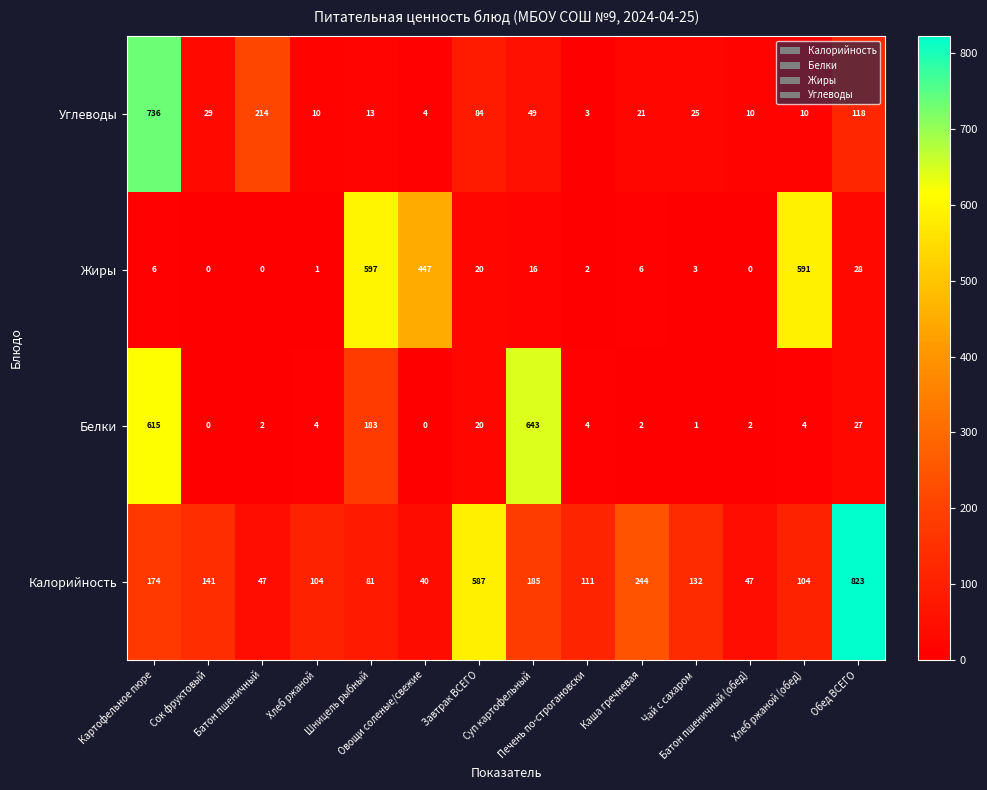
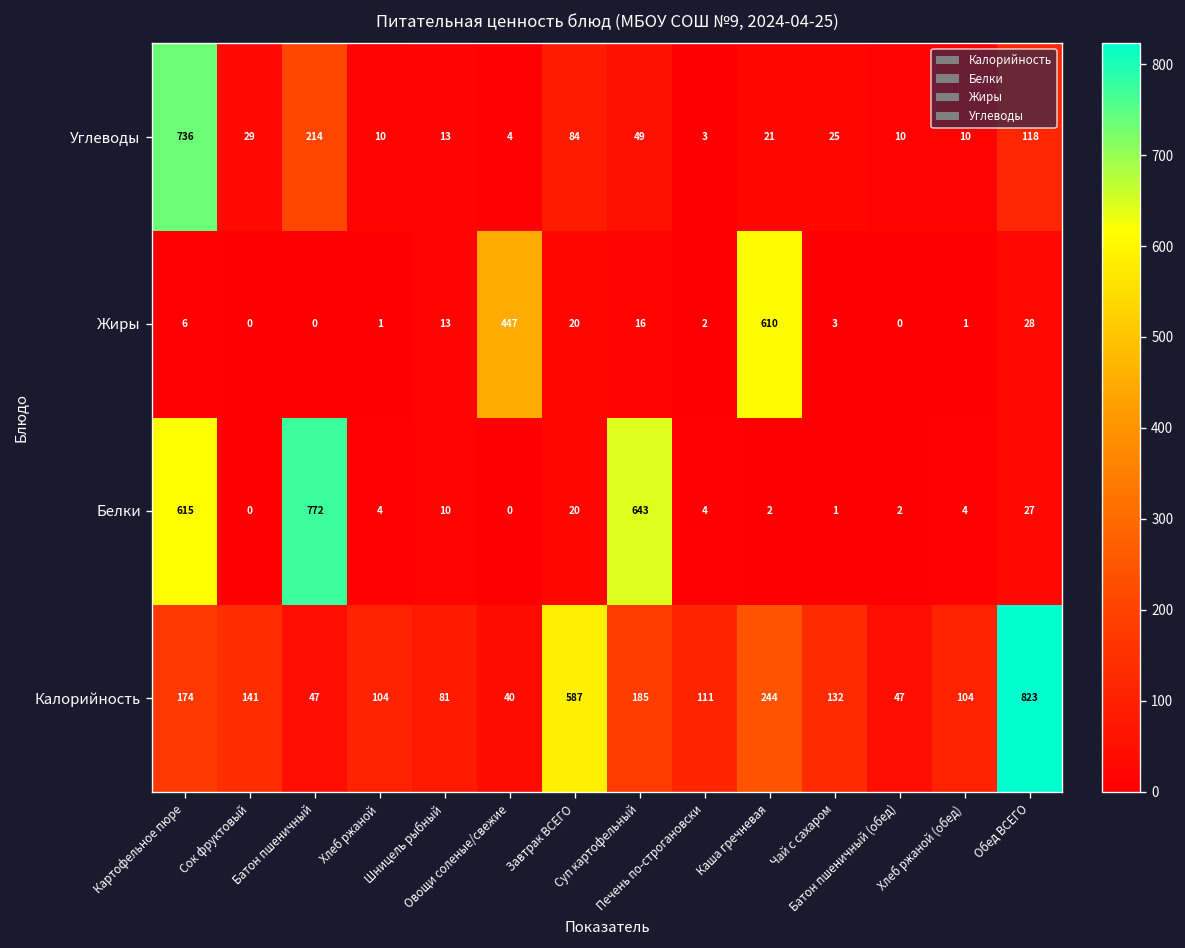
  {
    "Углеводы": {
      "Картофельное пюре": 736,
      "Сок фруктовый": 29,
      "Батон пшеничный": 214,
      "Хлеб ржаной": 10,
      "Шницель рыбный": 13,
      "Овощи соленые/свежие": 4,
      "Завтрак ВСЕГО": 84,
      "Суп картофельный": 49,
      "Печень по-строгановски": 3,
      "Каша гречневая": 21,
      "Чай с сахаром": 25,
      "Батон пшеничный (обед)": 10,
      "Хлеб ржаной (обед)": 10,
      "Обед ВСЕГО": 118
    },
    "Жиры": {
      "Картофельное пюре": 6,
      "Сок фруктовый": 0,
      "Батон пшеничный": 0,
      "Хлеб ржаной": 1,
-     "Шницель рыбный": 597,
+     "Шницель рыбный": 13,
      "Овощи соленые/свежие": 447,
      "Завтрак ВСЕГО": 20,
      "Суп картофельный": 16,
      "Печень по-строгановски": 2,
-     "Каша гречневая": 6,
+     "Каша гречневая": 610,
      "Чай с сахаром": 3,
      "Батон пшеничный (обед)": 0,
-     "Хлеб ржаной (обед)": 591,
+     "Хлеб ржаной (обед)": 1,
      "Обед ВСЕГО": 28
    },
    "Белки": {
      "Картофельное пюре": 615,
      "Сок фруктовый": 0,
-     "Батон пшеничный": 2,
+     "Батон пшеничный": 772,
      "Хлеб ржаной": 4,
-     "Шницель рыбный": 183,
+     "Шницель рыбный": 10,
      "Овощи соленые/свежие": 0,
      "Завтрак ВСЕГО": 20,
      "Суп картофельный": 643,
      "Печень по-строгановски": 4,
      "Каша гречневая": 2,
      "Чай с сахаром": 1,
      "Батон пшеничный (обед)": 2,
      "Хлеб ржаной (обед)": 4,
      "Обед ВСЕГО": 27
    },
    "Калорийность": {
      "Картофельное пюре": 174,
      "Сок фруктовый": 141,
      "Батон пшеничный": 47,
      "Хлеб ржаной": 104,
      "Шницель рыбный": 81,
      "Овощи соленые/свежие": 40,
      "Завтрак ВСЕГО": 587,
      "Суп картофельный": 185,
      "Печень по-строгановски": 111,
      "Каша гречневая": 244,
      "Чай с сахаром": 132,
      "Батон пшеничный (обед)": 47,
      "Хлеб ржаной (обед)": 104,
      "Обед ВСЕГО": 823
    }
  }
